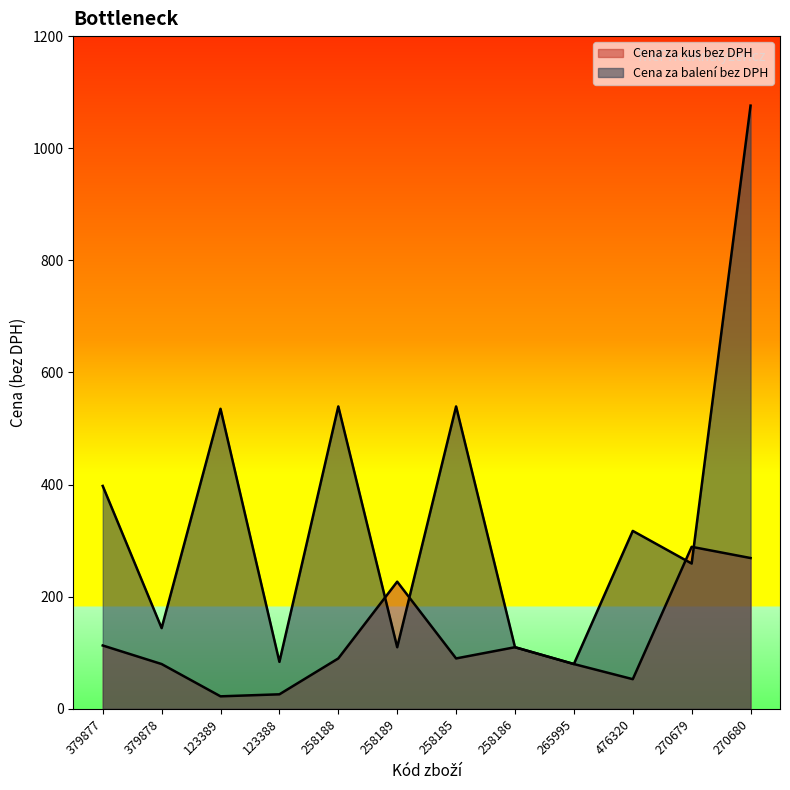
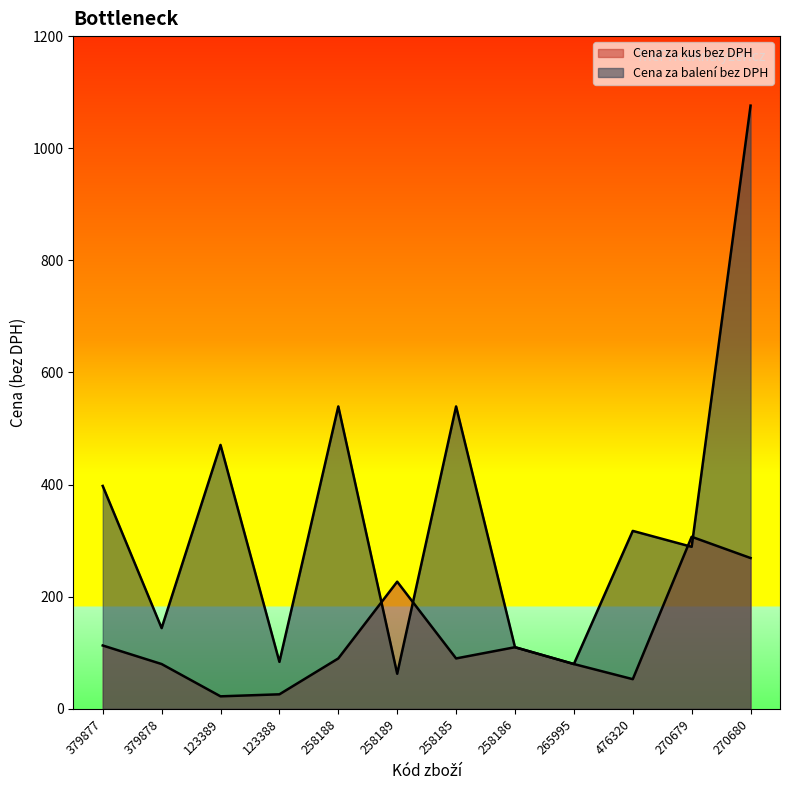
  {
    "Cena za kus bez DPH": {
      "379877": 110,
      "379878": 80,
      "123389": 20,
      "123388": 30,
      "258188": 90,
      "258189": 230,
      "258185": 90,
      "476320": 50,
-     "270679": 290,
+     "270679": 310,
      "270680": 270
    },
    "Cena za balení bez DPH": {
      "379877": 400,
      "379878": 140,
-     "123389": 540,
+     "123389": 470,
      "123388": 80,
      "258188": 540,
-     "258189": 110,
+     "258189": 60,
      "258185": 540,
      "476320": 320,
-     "270679": 260,
+     "270679": 290,
      "270680": 1080
    }
  }
